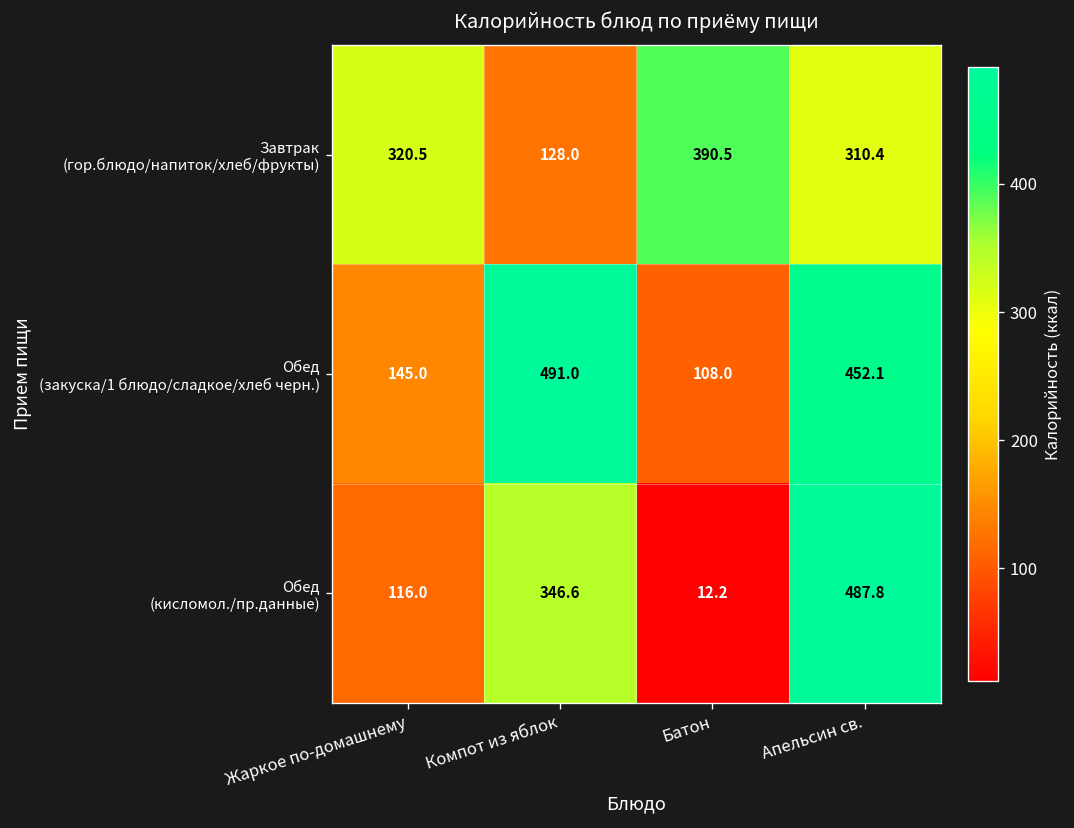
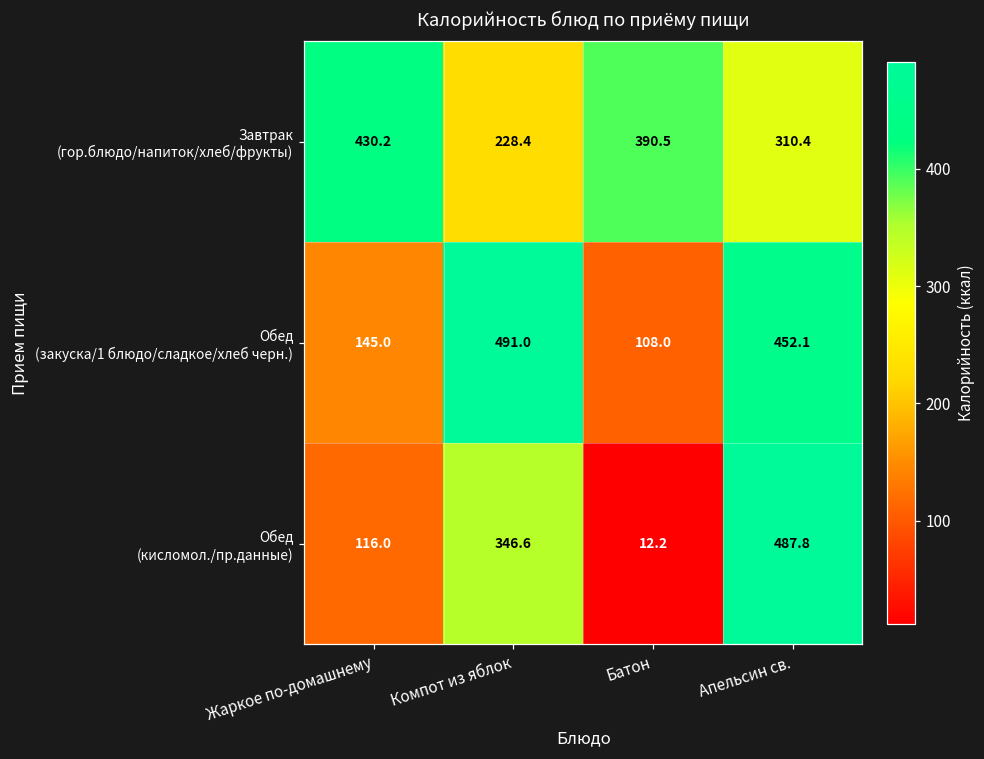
  {
    "Завтрак (гор.блюдо/напиток/хлеб/фрукты)": {
-     "Жаркое по-домашнему": 320.5,
-     "Компот из яблок": 128.0,
+     "Жаркое по-домашнему": 430.2,
+     "Компот из яблок": 228.4,
      "Батон": 390.5,
      "Апельсин св.": 310.4
    },
    "Обед (закуска/1 блюдо/сладкое/хлеб черн.)": {
      "Жаркое по-домашнему": 145.0,
      "Компот из яблок": 491.0,
      "Батон": 108.0,
      "Апельсин св.": 452.1
    },
    "Обед (кисломол./пр.данные)": {
      "Жаркое по-домашнему": 116.0,
      "Компот из яблок": 346.6,
      "Батон": 12.2,
      "Апельсин св.": 487.8
    }
  }
